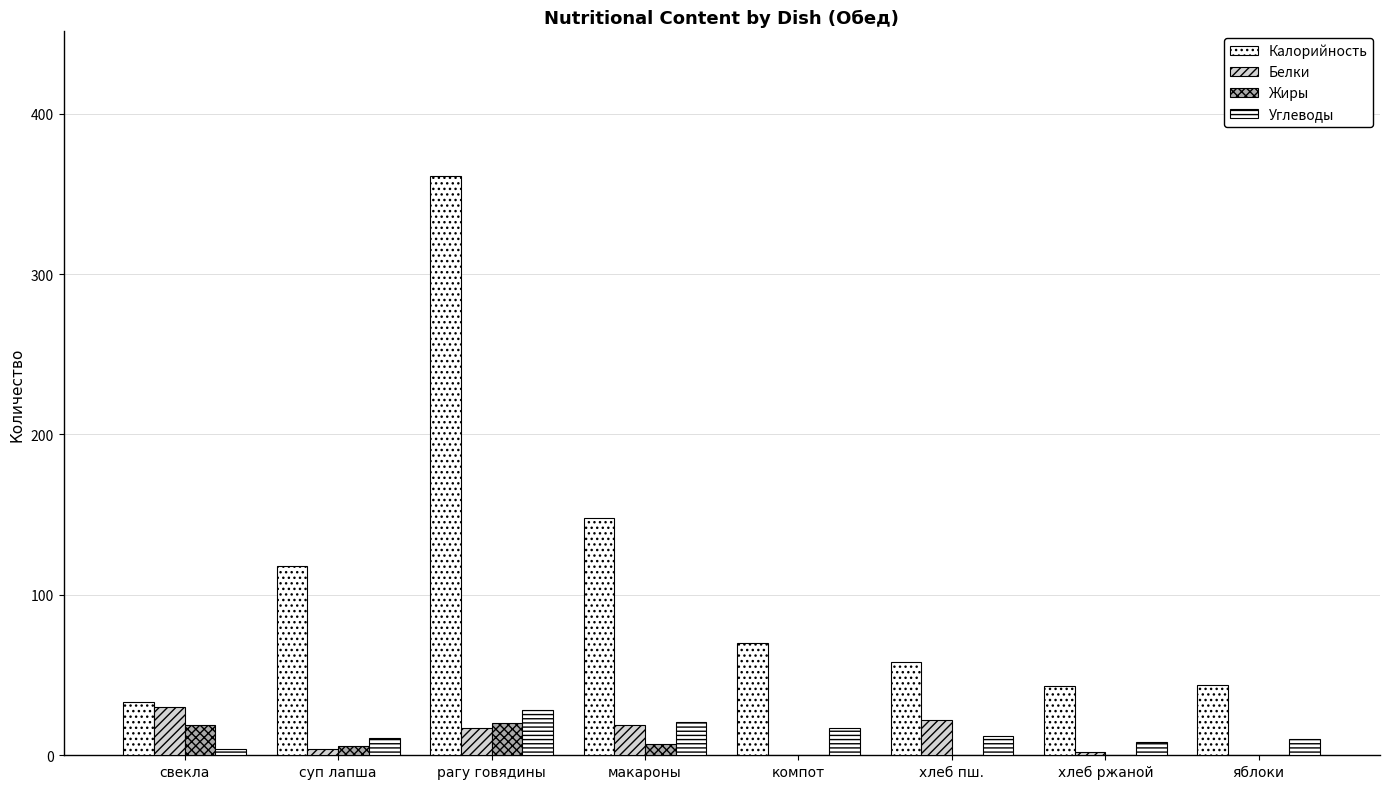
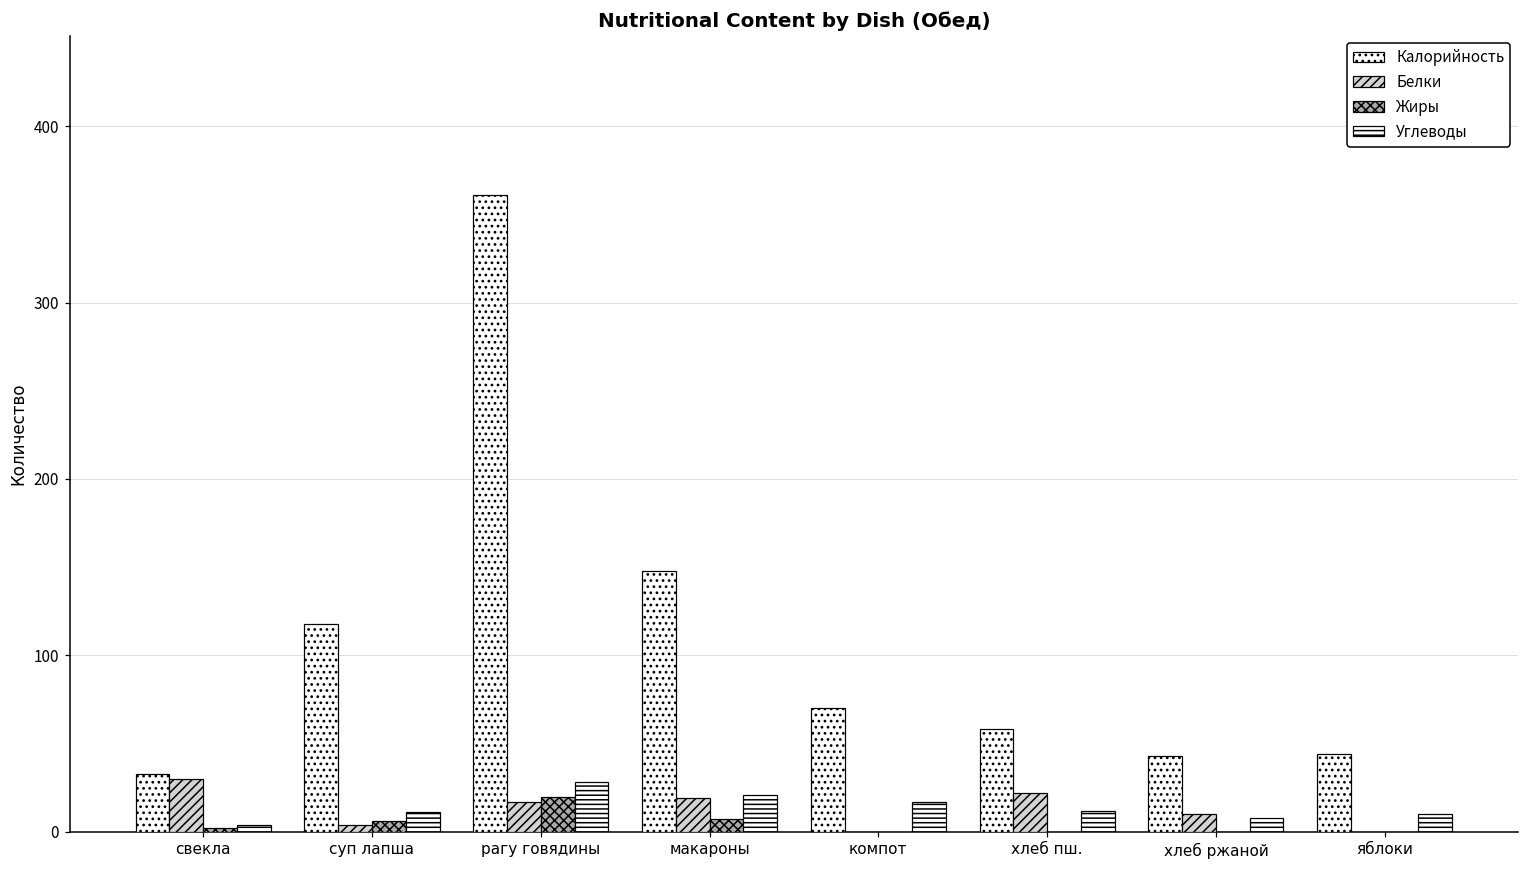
  {
    "Белки": {
      "свекла": 30,
      "суп лапша": 4,
      "рагу говядины": 17,
      "макароны": 19,
      "компот": 0,
      "хлеб пш.": 22,
-     "хлеб ржаной": 2,
+     "хлеб ржаной": 10,
      "яблоки": 0
    },
    "Жиры": {
-     "свекла": 19,
+     "свекла": 2,
      "суп лапша": 6,
      "рагу говядины": 20,
      "макароны": 7,
      "компот": 0,
      "хлеб пш.": 0,
      "хлеб ржаной": 0,
      "яблоки": 0
    }
  }
